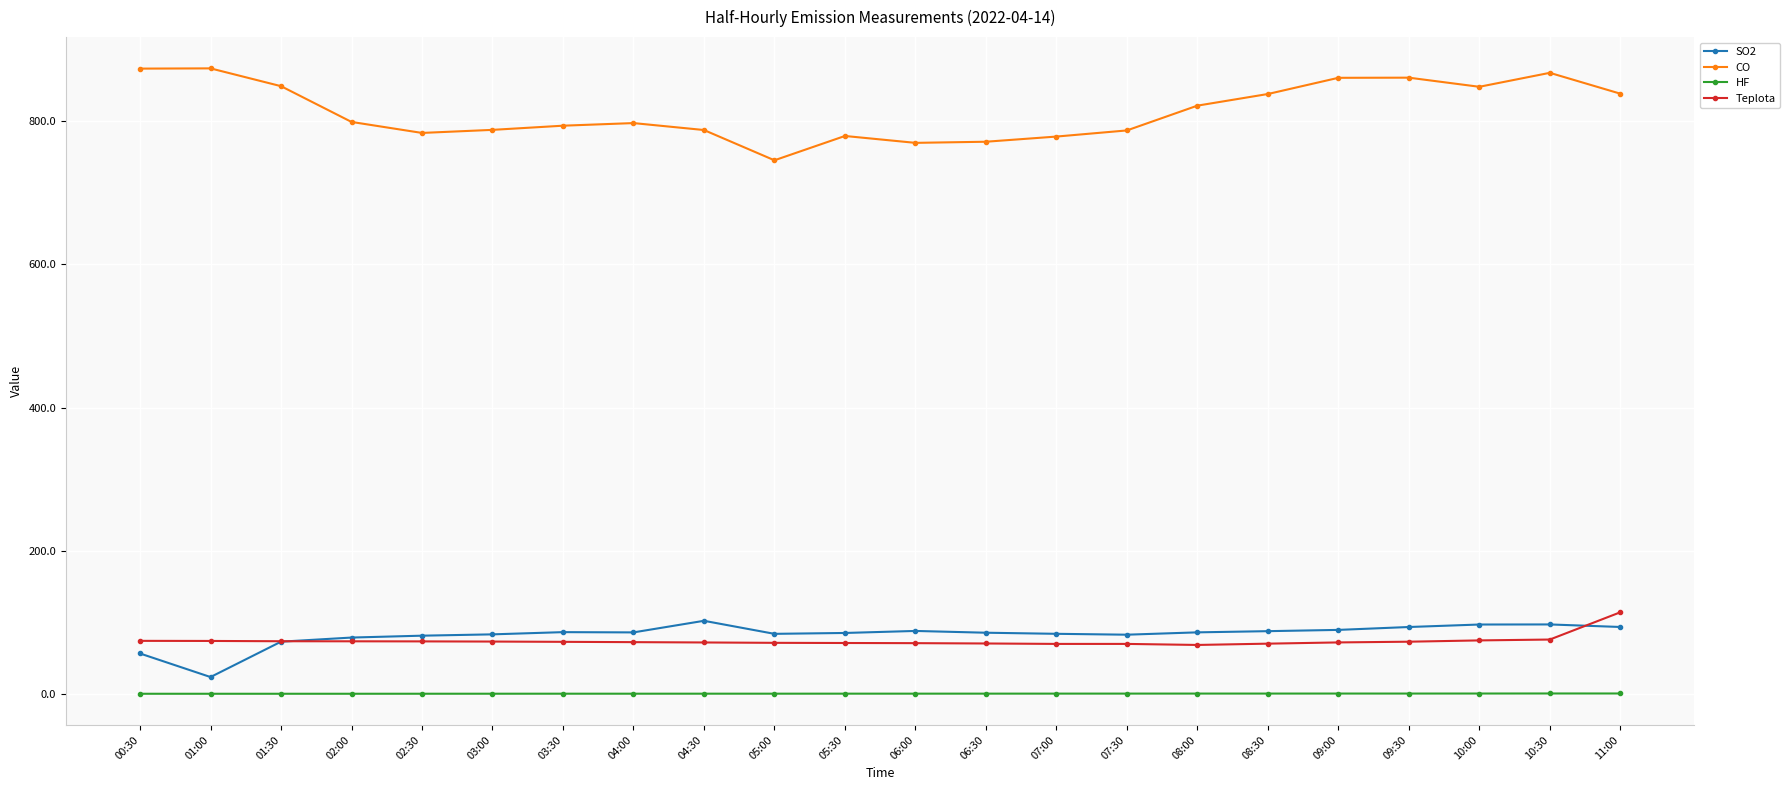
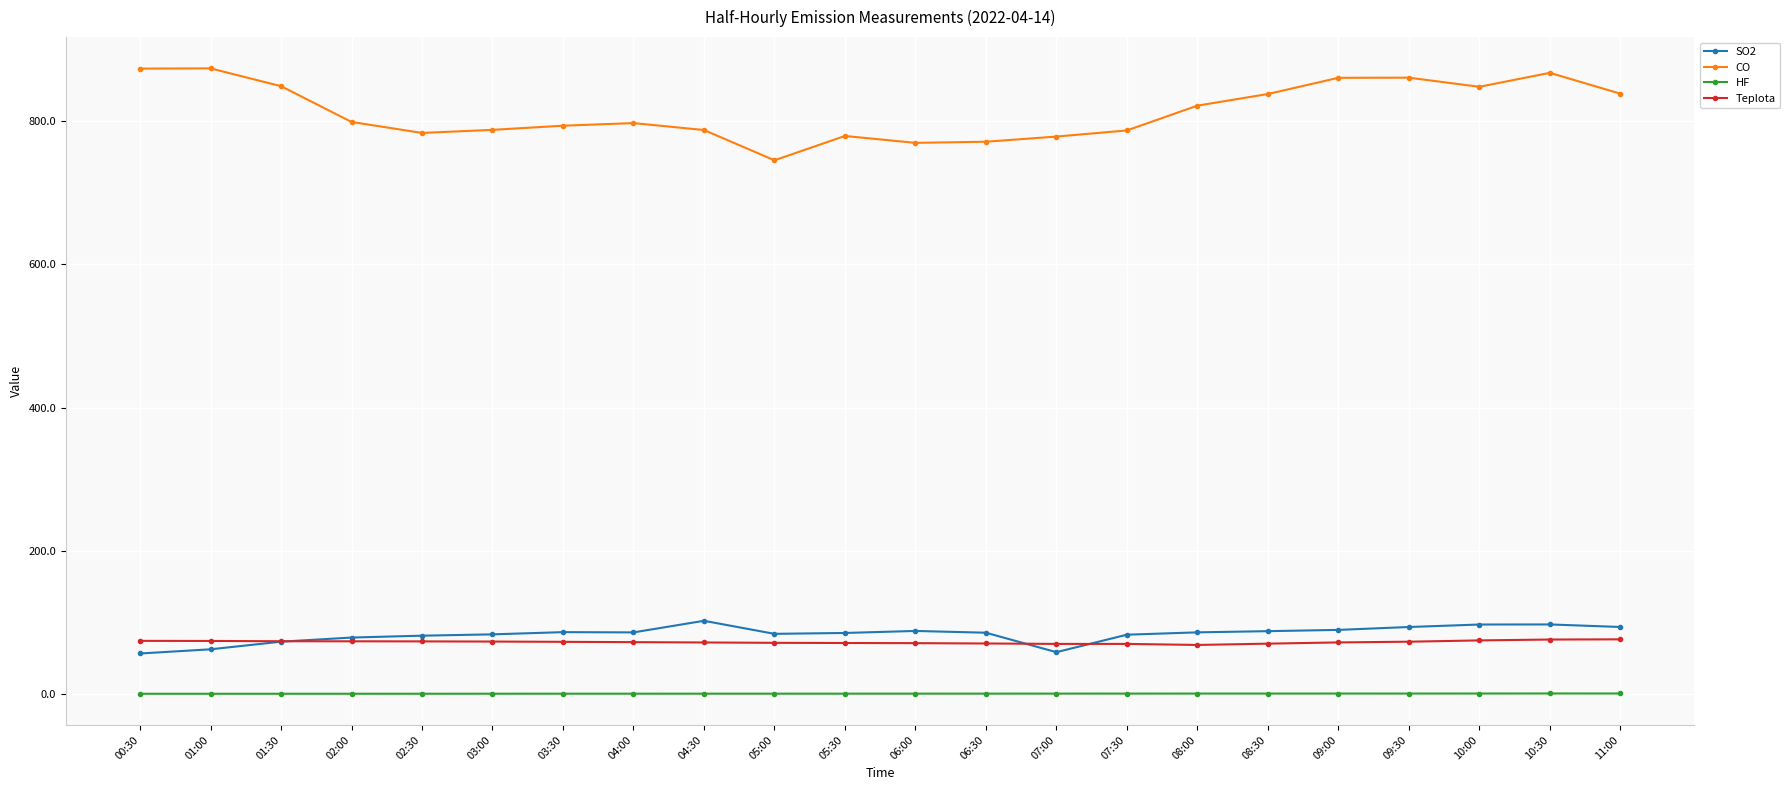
  {
    "SO2": {
      "00:30": 60,
-     "01:00": 20,
+     "01:00": 60,
      "02:00": 80,
      "02:30": 80,
      "03:00": 80,
      "03:30": 90,
      "04:00": 90,
      "04:30": 100,
      "05:00": 80,
      "05:30": 80,
      "06:00": 90,
      "06:30": 90,
-     "07:00": 80,
+     "07:00": 60,
      "07:30": 80,
      "08:00": 90,
      "08:30": 90,
      "09:00": 90,
      "09:30": 90,
      "10:00": 100,
      "10:30": 100,
      "11:00": 90
    },
    "CO": {
      "00:30": 870,
      "01:00": 870,
      "01:30": 850,
      "02:00": 800,
      "02:30": 780,
      "03:00": 790,
      "03:30": 790,
      "04:00": 800,
      "04:30": 790,
      "05:00": 750,
      "05:30": 780,
      "06:00": 770,
      "06:30": 770,
      "07:00": 780,
      "07:30": 790,
      "08:00": 820,
      "08:30": 840,
      "09:00": 860,
      "09:30": 860,
      "10:00": 850,
      "10:30": 870,
      "11:00": 840
    },
    "HF": {
      "00:30": 0,
      "01:00": 0,
      "01:30": 0,
      "02:00": 0,
      "02:30": 0,
      "03:00": 0,
      "03:30": 0,
      "04:00": 0,
      "04:30": 0,
      "05:00": 0,
      "05:30": 0,
      "06:00": 0,
      "06:30": 0,
      "07:00": 0,
      "07:30": 0,
      "08:00": 0,
      "08:30": 0,
      "09:00": 0,
      "09:30": 0,
      "10:00": 0,
      "10:30": 0,
      "11:00": 0
    },
    "Teplota": {
      "00:30": 70,
      "01:00": 70,
      "02:00": 70,
      "02:30": 70,
      "03:00": 70,
      "03:30": 70,
      "04:00": 70,
      "04:30": 70,
      "05:00": 70,
      "05:30": 70,
      "06:00": 70,
      "06:30": 70,
      "07:00": 70,
      "07:30": 70,
      "08:00": 70,
      "08:30": 70,
      "09:00": 70,
      "09:30": 70,
      "10:00": 70,
      "10:30": 80,
-     "11:00": 110
+     "11:00": 80
    }
  }
